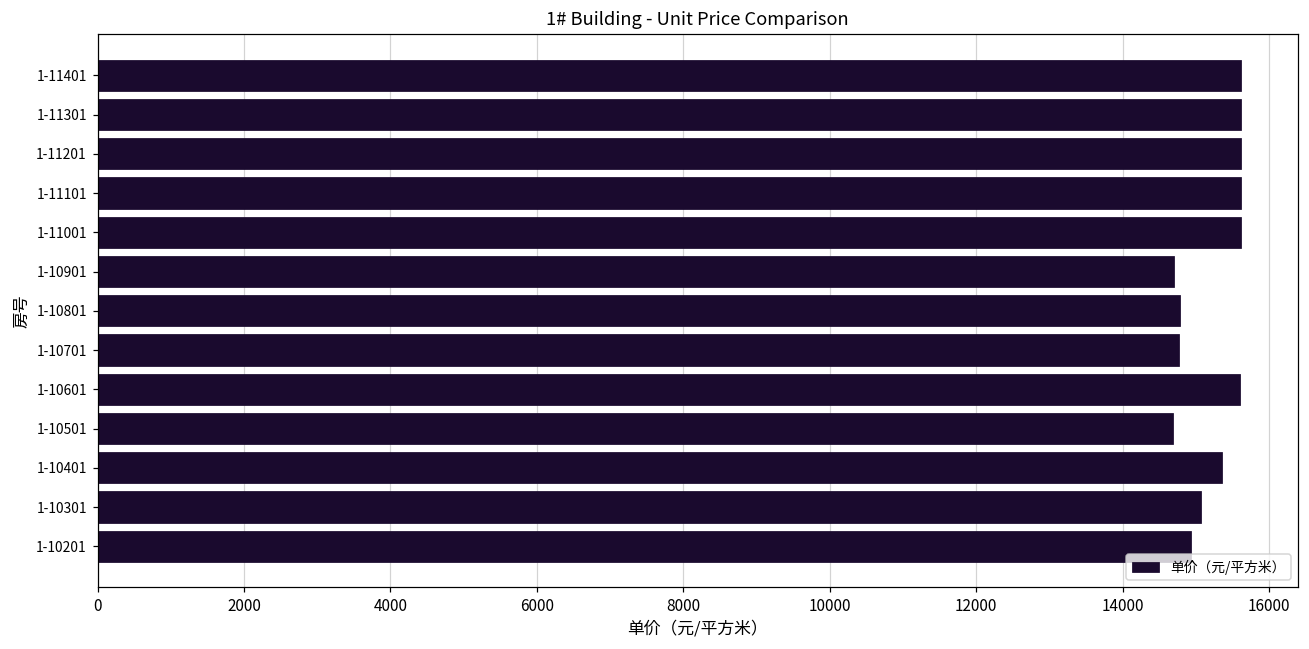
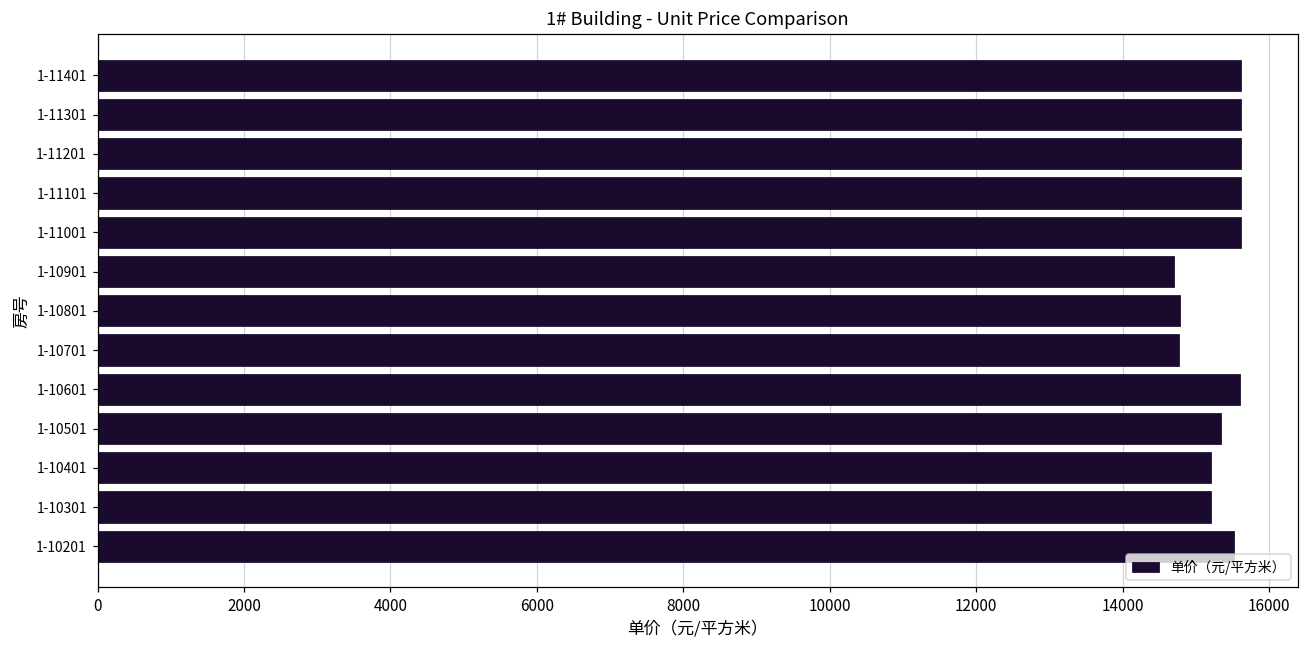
  {
    "1-11401": 15600,
    "1-11301": 15600,
    "1-11201": 15600,
    "1-11101": 15600,
    "1-11001": 15600,
    "1-10901": 14700,
    "1-10801": 14800,
    "1-10701": 14800,
    "1-10601": 15600,
-   "1-10501": 14700,
-   "1-10401": 15400,
-   "1-10301": 15100,
-   "1-10201": 14900
+   "1-10501": 15300,
+   "1-10401": 15200,
+   "1-10301": 15200,
+   "1-10201": 15500
  }
